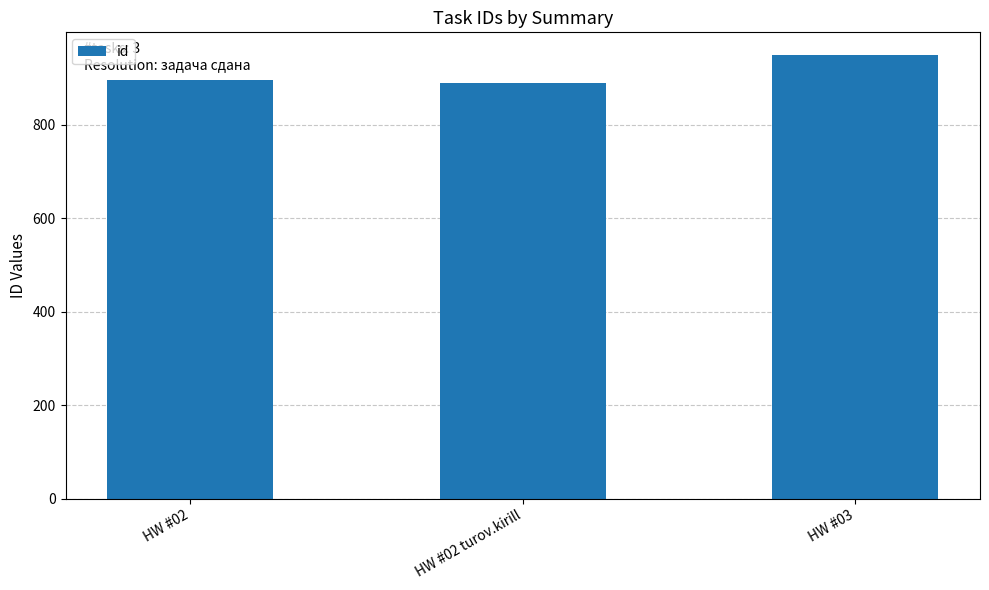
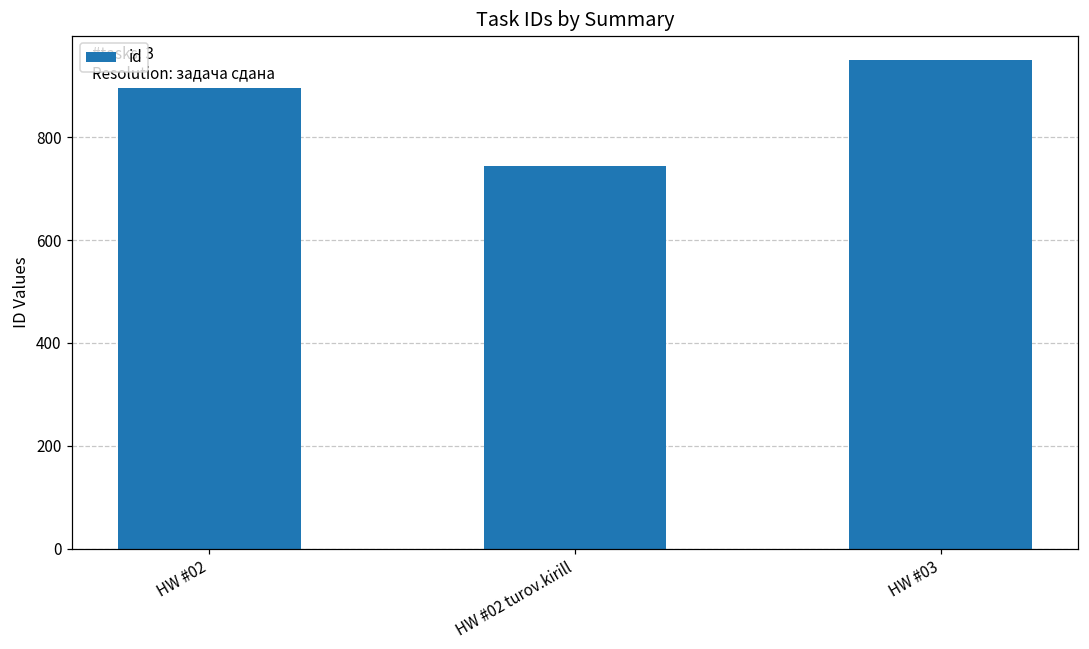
  {
-   "HW #02 turov.kirill": 890,
+   "HW #02 turov.kirill": 740,
    "HW #03": 950
  }
